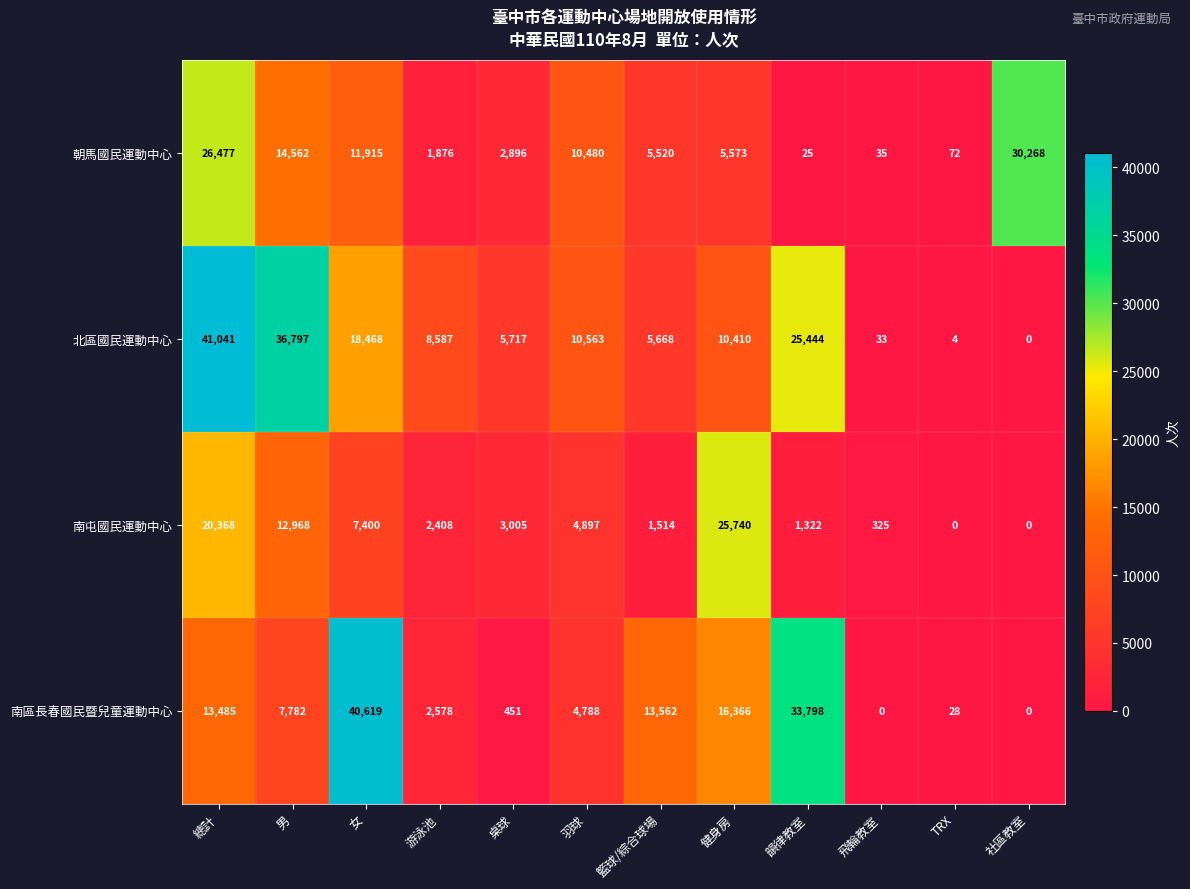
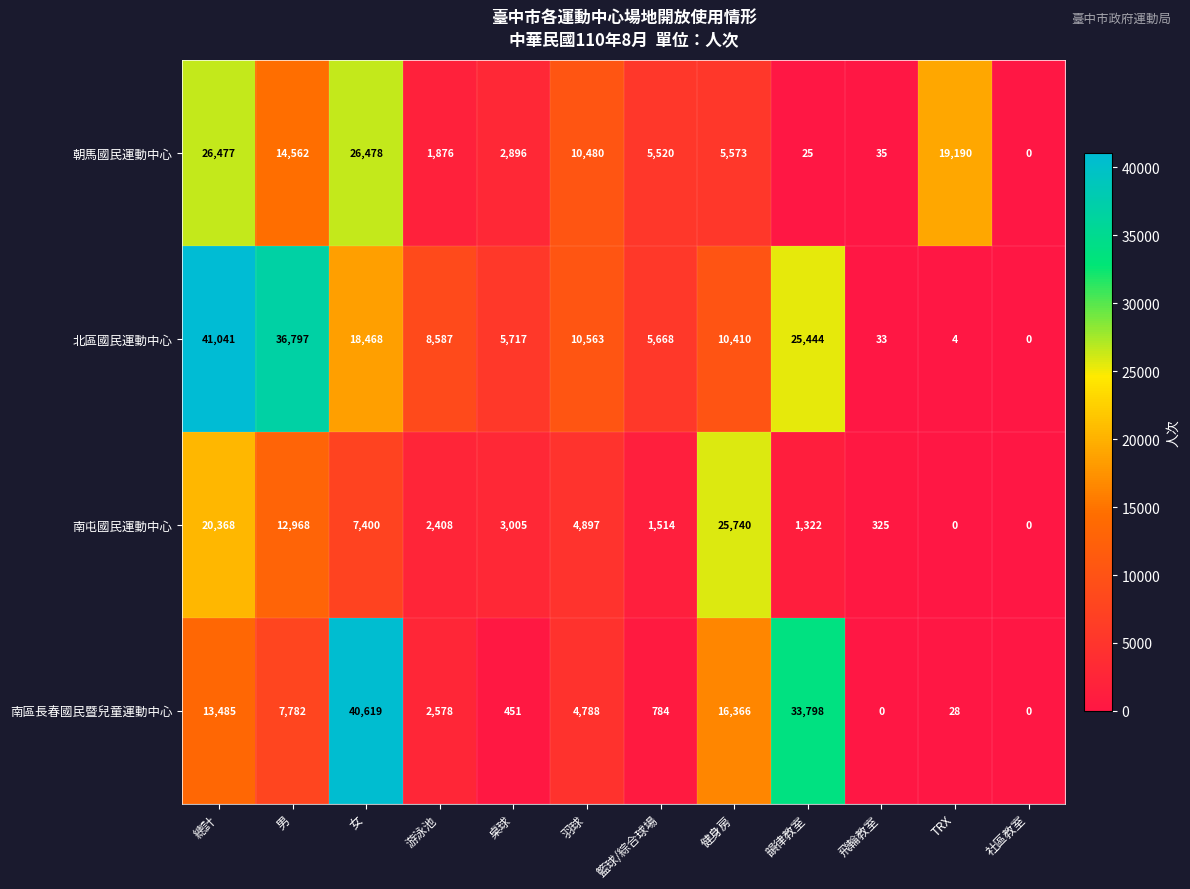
  {
    "朝馬國民運動中心": {
      "總計": "26,477",
      "男": "14,562",
-     "女": "11,915",
+     "女": "26,478",
      "游泳池": "1,876",
      "桌球": "2,896",
      "羽球": "10,480",
      "籃球/綜合球場": "5,520",
      "健身房": "5,573",
      "韻律教室": "25",
      "飛輪教室": "35",
-     "TRX": "72",
-     "社區教室": "30,268"
+     "TRX": "19,190",
+     "社區教室": "0"
    },
    "北區國民運動中心": {
      "總計": "41,041",
      "男": "36,797",
      "女": "18,468",
      "游泳池": "8,587",
      "桌球": "5,717",
      "羽球": "10,563",
      "籃球/綜合球場": "5,668",
      "健身房": "10,410",
      "韻律教室": "25,444",
      "飛輪教室": "33",
      "TRX": "4",
      "社區教室": "0"
    },
    "南屯國民運動中心": {
      "總計": "20,368",
      "男": "12,968",
      "女": "7,400",
      "游泳池": "2,408",
      "桌球": "3,005",
      "羽球": "4,897",
      "籃球/綜合球場": "1,514",
      "健身房": "25,740",
      "韻律教室": "1,322",
      "飛輪教室": "325",
      "TRX": "0",
      "社區教室": "0"
    },
    "南區長春國民暨兒童運動中心": {
      "總計": "13,485",
      "男": "7,782",
      "女": "40,619",
      "游泳池": "2,578",
      "桌球": "451",
      "羽球": "4,788",
-     "籃球/綜合球場": "13,562",
+     "籃球/綜合球場": "784",
      "健身房": "16,366",
      "韻律教室": "33,798",
      "飛輪教室": "0",
      "TRX": "28",
      "社區教室": "0"
    }
  }
